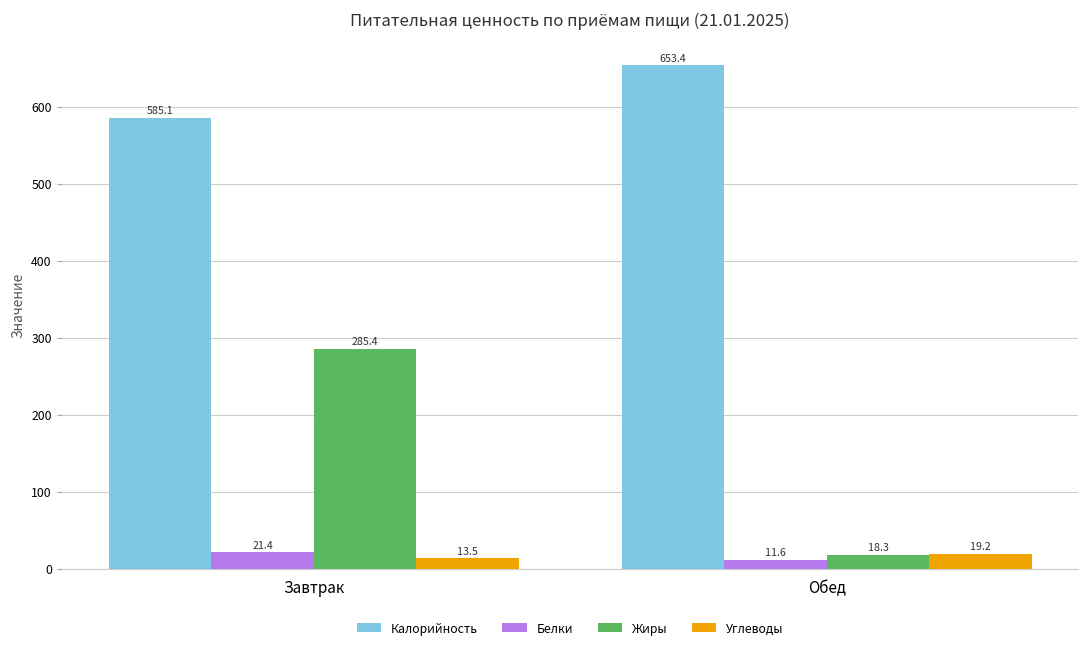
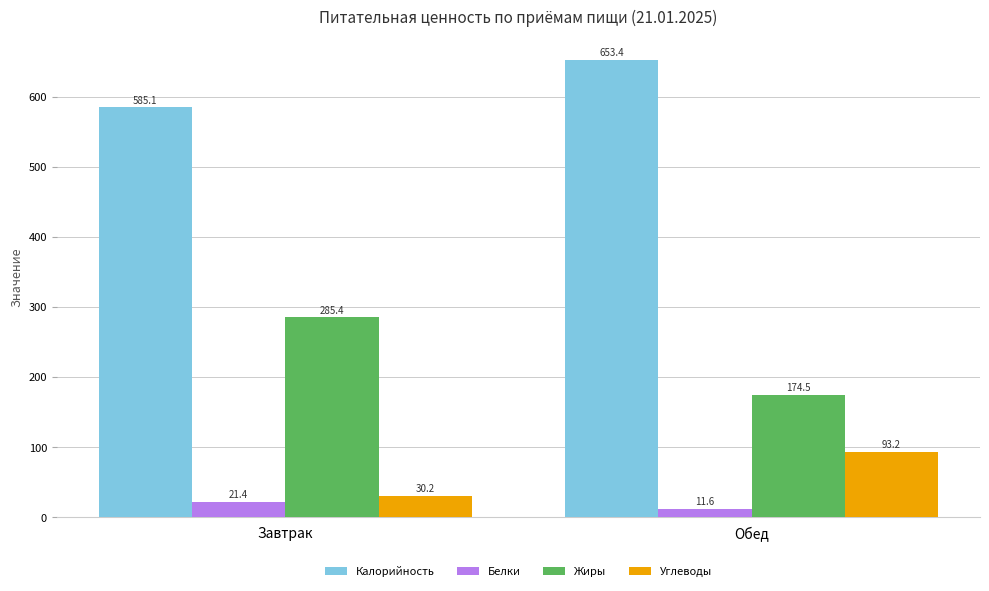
  {
    "Калорийность": {
      "Завтрак": 585.1,
      "Обед": 653.4
    },
    "Белки": {
      "Завтрак": 21.4,
      "Обед": 11.6
    },
    "Жиры": {
      "Завтрак": 285.4,
-     "Обед": 18.3
+     "Обед": 174.5
    },
    "Углеводы": {
-     "Завтрак": 13.5,
-     "Обед": 19.2
+     "Завтрак": 30.2,
+     "Обед": 93.2
    }
  }
